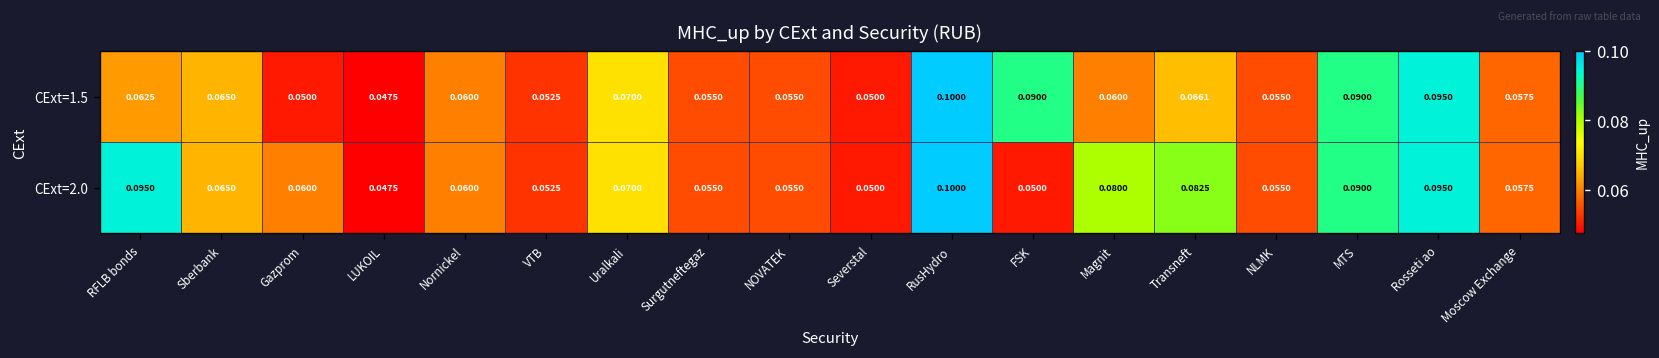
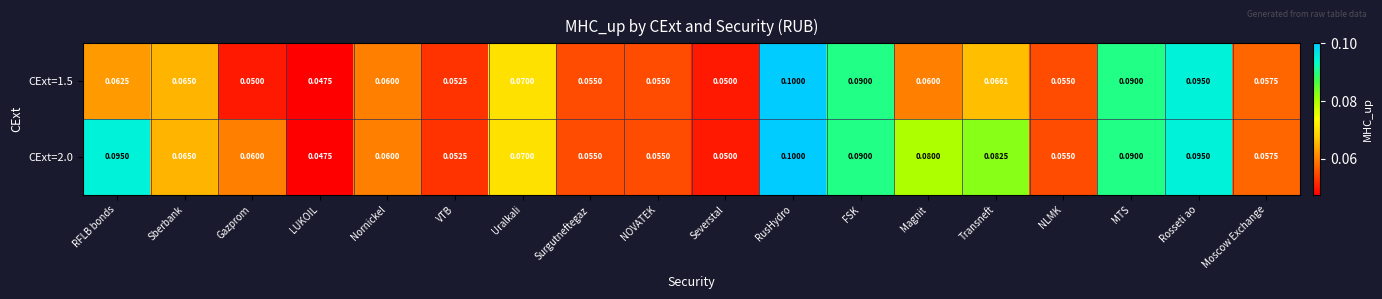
  {
    "CExt=1.5": {
      "RFLB bonds": 0.0625,
      "Sberbank": 0.0650,
      "Gazprom": 0.0500,
      "LUKOIL": 0.0475,
      "Nornickel": 0.0600,
      "VTB": 0.0525,
      "Uralkali": 0.0700,
      "Surgutneftegaz": 0.0550,
      "NOVATEK": 0.0550,
      "Severstal": 0.0500,
      "RusHydro": 0.1000,
      "FSK": 0.0900,
      "Magnit": 0.0600,
      "Transneft": 0.0661,
      "NLMK": 0.0550,
      "MTS": 0.0900,
      "Rosseti ao": 0.0950,
      "Moscow Exchange": 0.0575
    },
    "CExt=2.0": {
      "RFLB bonds": 0.0950,
      "Sberbank": 0.0650,
      "Gazprom": 0.0600,
      "LUKOIL": 0.0475,
      "Nornickel": 0.0600,
      "VTB": 0.0525,
      "Uralkali": 0.0700,
      "Surgutneftegaz": 0.0550,
      "NOVATEK": 0.0550,
      "Severstal": 0.0500,
      "RusHydro": 0.1000,
-     "FSK": 0.0500,
+     "FSK": 0.0900,
      "Magnit": 0.0800,
      "Transneft": 0.0825,
      "NLMK": 0.0550,
      "MTS": 0.0900,
      "Rosseti ao": 0.0950,
      "Moscow Exchange": 0.0575
    }
  }
